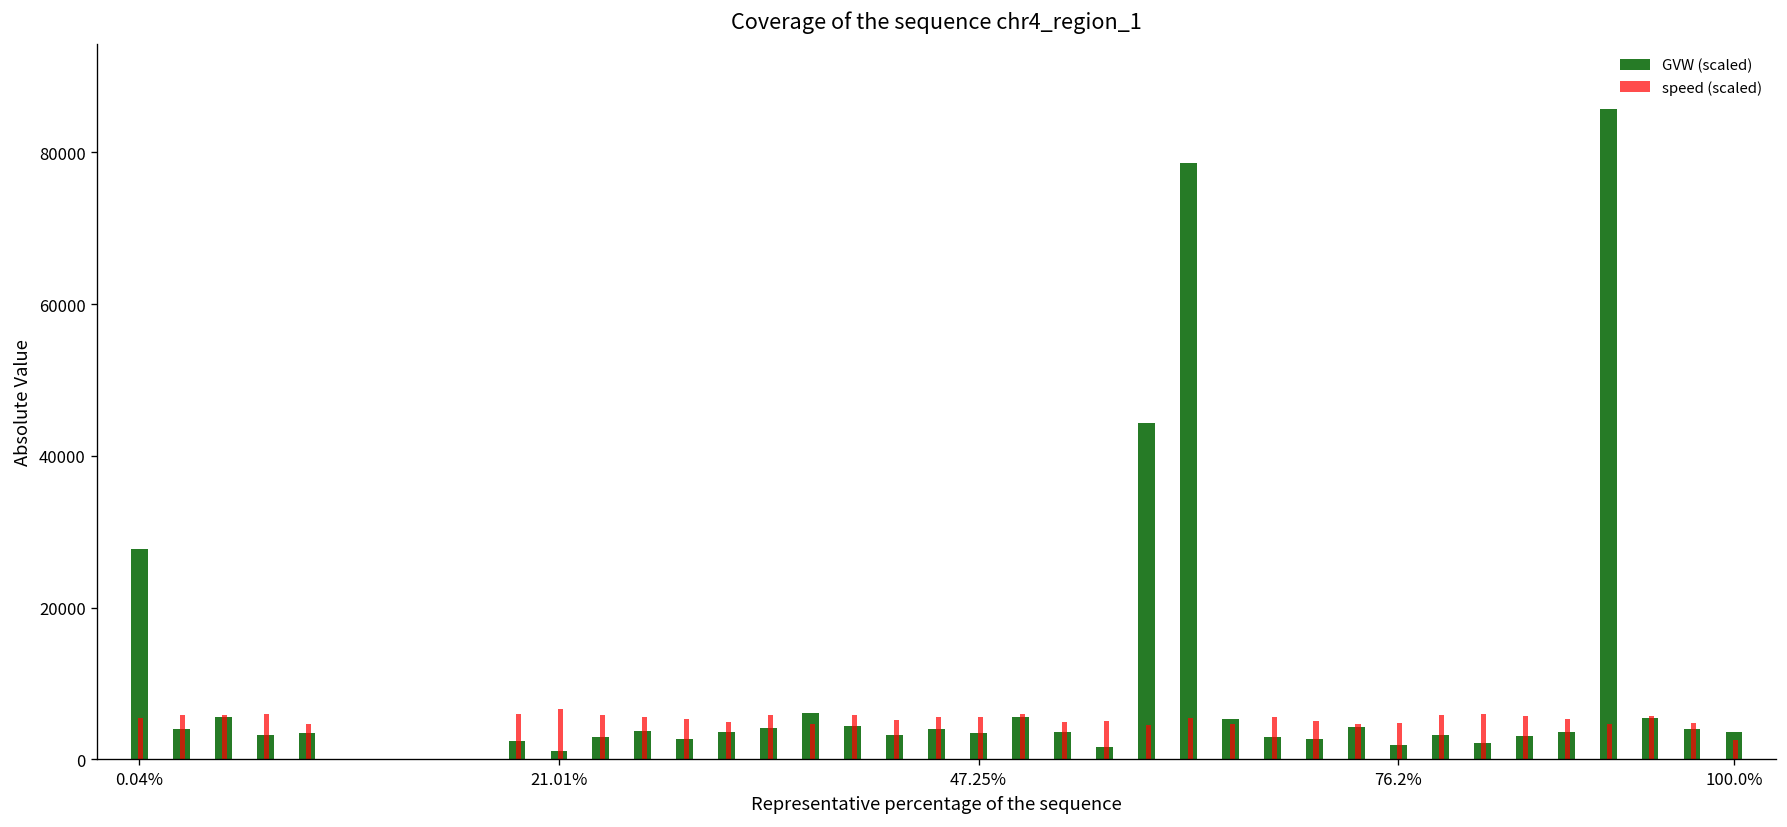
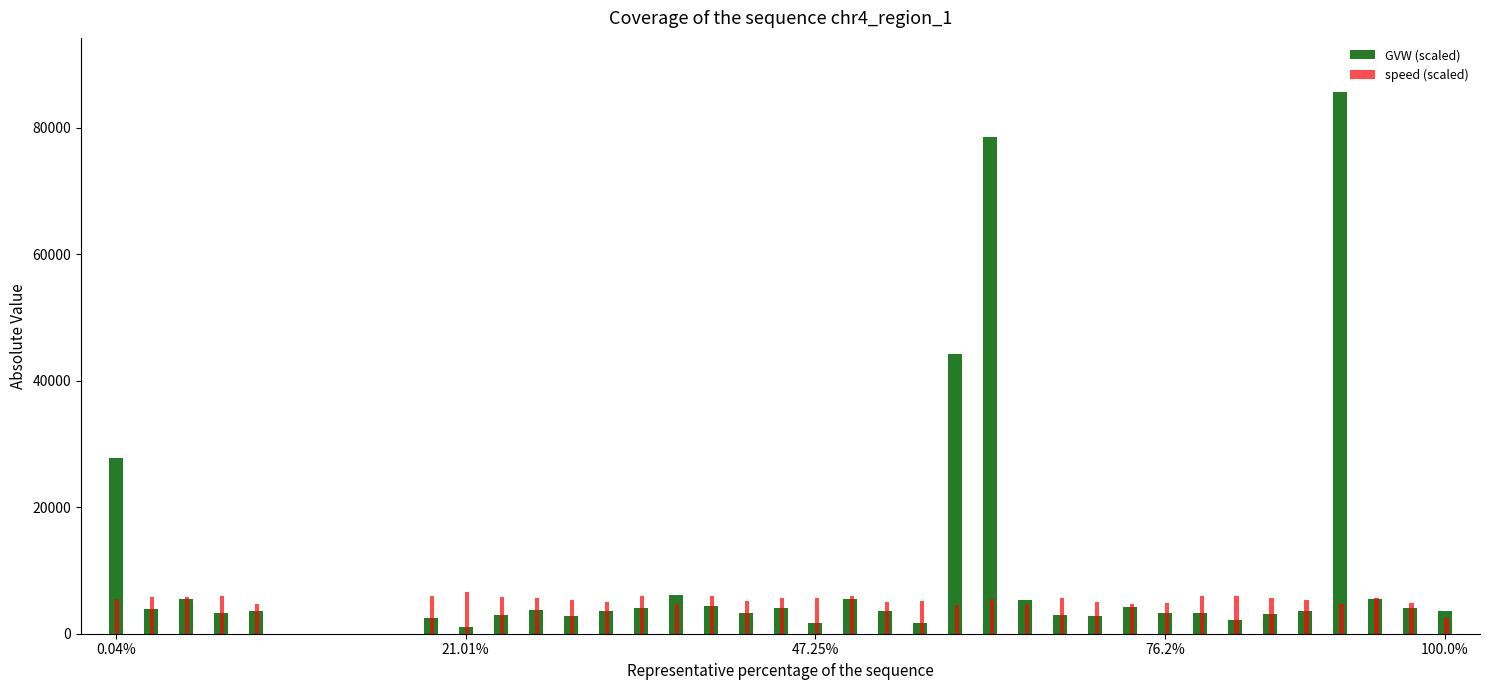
  {
    "GVW (scaled)": {
      "0.04%": 28000,
      "21.01%": 1000,
-     "47.25%": 4000,
-     "76.2%": 2000,
+     "47.25%": 2000,
+     "76.2%": 3000,
      "100.0%": 4000
    }
  }
